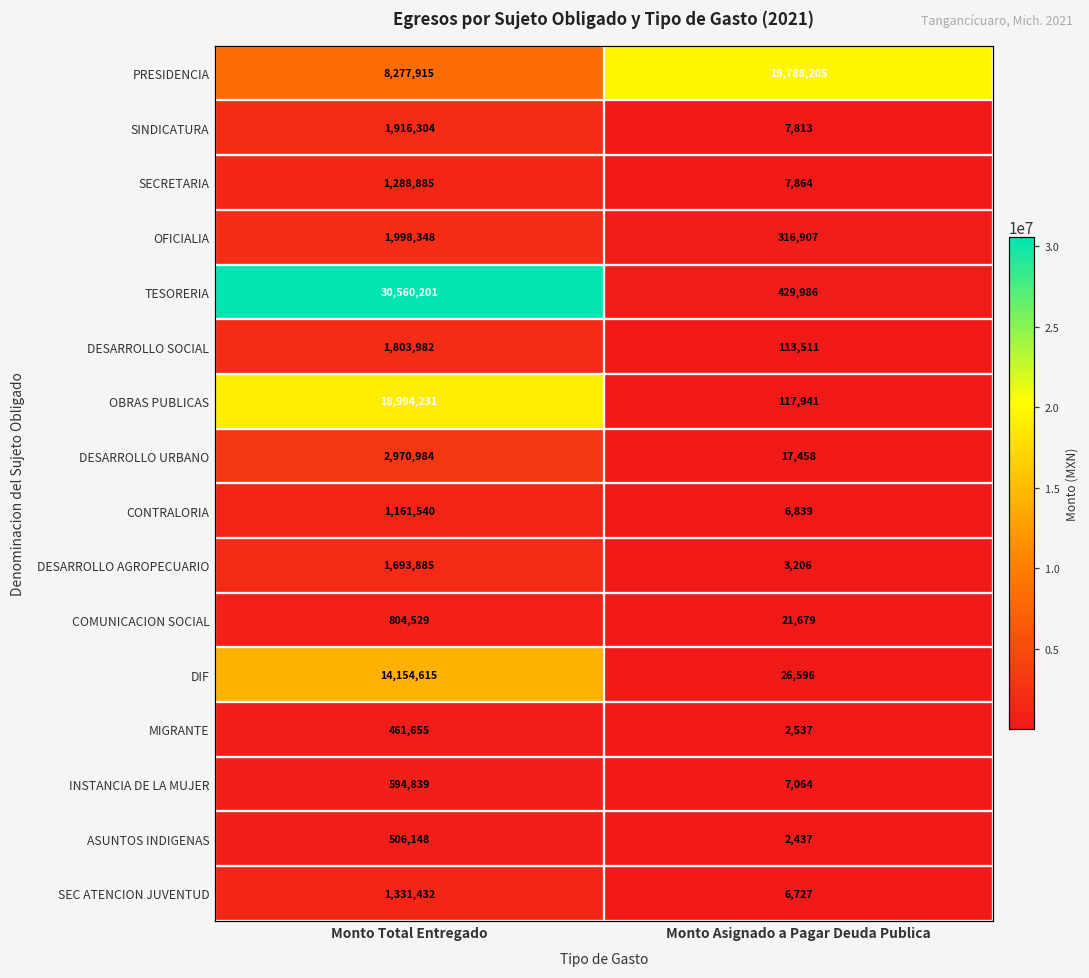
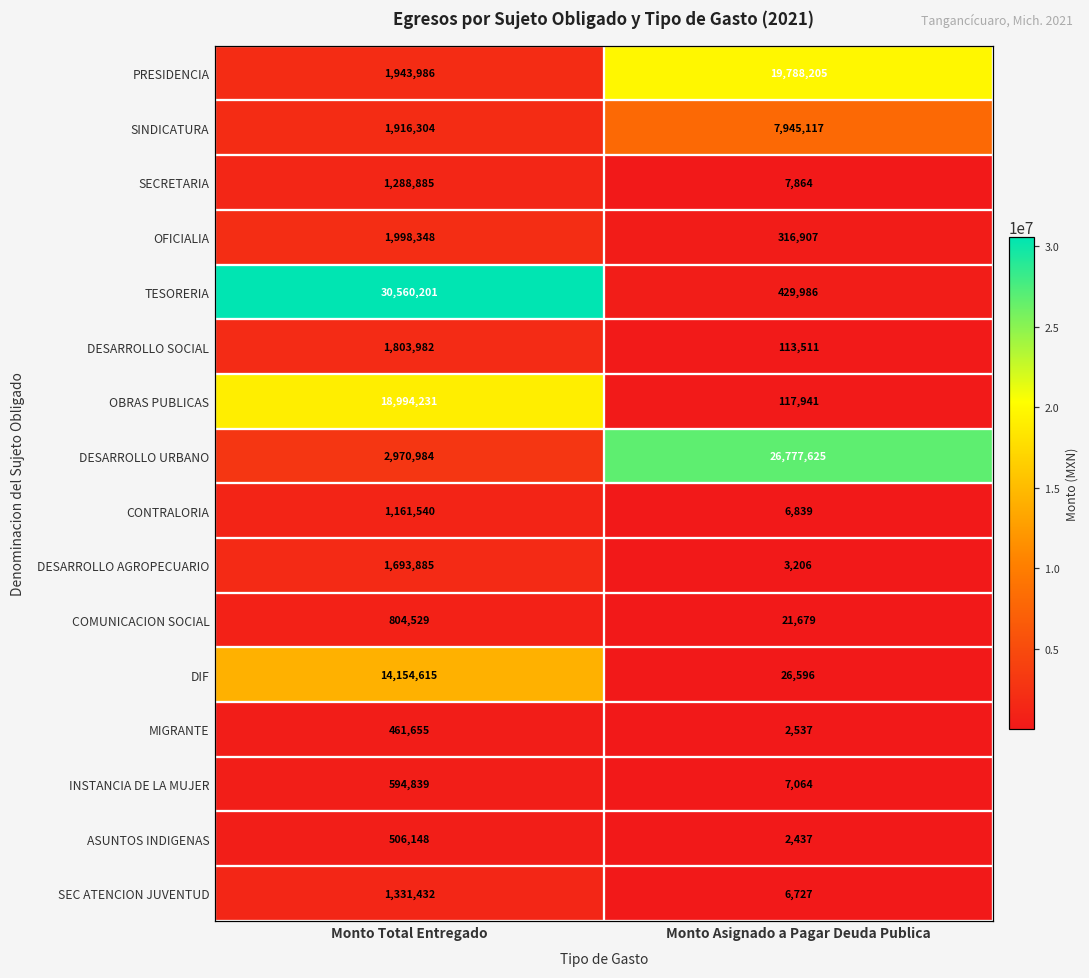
  {
    "PRESIDENCIA": {
-     "Monto Total Entregado": "8,277,915",
+     "Monto Total Entregado": "1,943,986",
      "Monto Asignado a Pagar Deuda Publica": "19,788,205"
    },
    "SINDICATURA": {
      "Monto Total Entregado": "1,916,304",
-     "Monto Asignado a Pagar Deuda Publica": "7,813"
+     "Monto Asignado a Pagar Deuda Publica": "7,945,117"
    },
    "SECRETARIA": {
      "Monto Total Entregado": "1,288,885",
      "Monto Asignado a Pagar Deuda Publica": "7,864"
    },
    "OFICIALIA": {
      "Monto Total Entregado": "1,998,348",
      "Monto Asignado a Pagar Deuda Publica": "316,907"
    },
    "TESORERIA": {
      "Monto Total Entregado": "30,560,201",
      "Monto Asignado a Pagar Deuda Publica": "429,986"
    },
    "DESARROLLO SOCIAL": {
      "Monto Total Entregado": "1,803,982",
      "Monto Asignado a Pagar Deuda Publica": "113,511"
    },
    "OBRAS PUBLICAS": {
      "Monto Total Entregado": "18,994,231",
      "Monto Asignado a Pagar Deuda Publica": "117,941"
    },
    "DESARROLLO URBANO": {
      "Monto Total Entregado": "2,970,984",
-     "Monto Asignado a Pagar Deuda Publica": "17,458"
+     "Monto Asignado a Pagar Deuda Publica": "26,777,625"
    },
    "CONTRALORIA": {
      "Monto Total Entregado": "1,161,540",
      "Monto Asignado a Pagar Deuda Publica": "6,839"
    },
    "DESARROLLO AGROPECUARIO": {
      "Monto Total Entregado": "1,693,885",
      "Monto Asignado a Pagar Deuda Publica": "3,206"
    },
    "COMUNICACION SOCIAL": {
      "Monto Total Entregado": "804,529",
      "Monto Asignado a Pagar Deuda Publica": "21,679"
    },
    "DIF": {
      "Monto Total Entregado": "14,154,615",
      "Monto Asignado a Pagar Deuda Publica": "26,596"
    },
    "MIGRANTE": {
      "Monto Total Entregado": "461,655",
      "Monto Asignado a Pagar Deuda Publica": "2,537"
    },
    "INSTANCIA DE LA MUJER": {
      "Monto Total Entregado": "594,839",
      "Monto Asignado a Pagar Deuda Publica": "7,064"
    },
    "ASUNTOS INDIGENAS": {
      "Monto Total Entregado": "506,148",
      "Monto Asignado a Pagar Deuda Publica": "2,437"
    },
    "SEC ATENCION JUVENTUD": {
      "Monto Total Entregado": "1,331,432",
      "Monto Asignado a Pagar Deuda Publica": "6,727"
    }
  }
